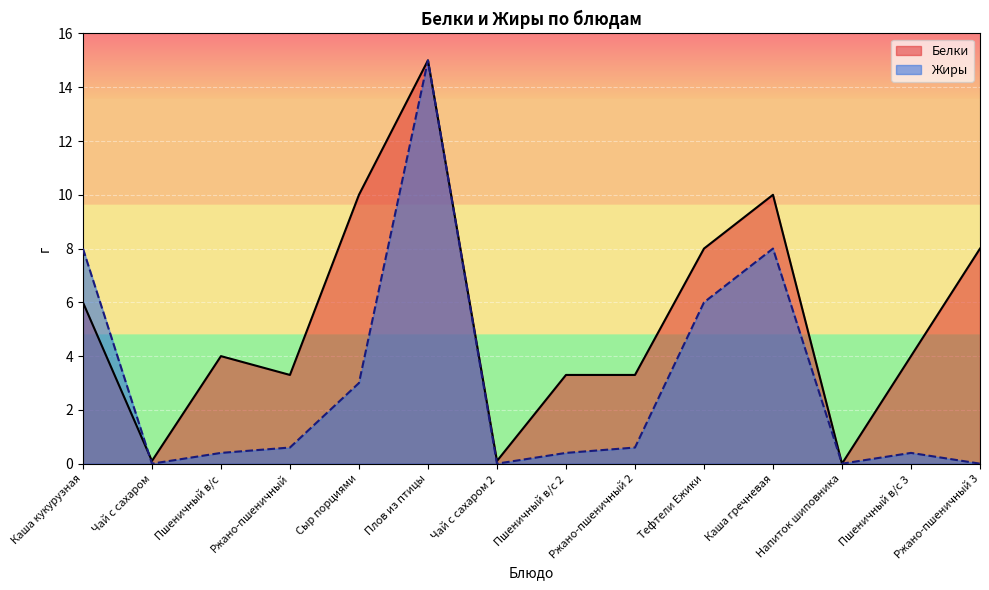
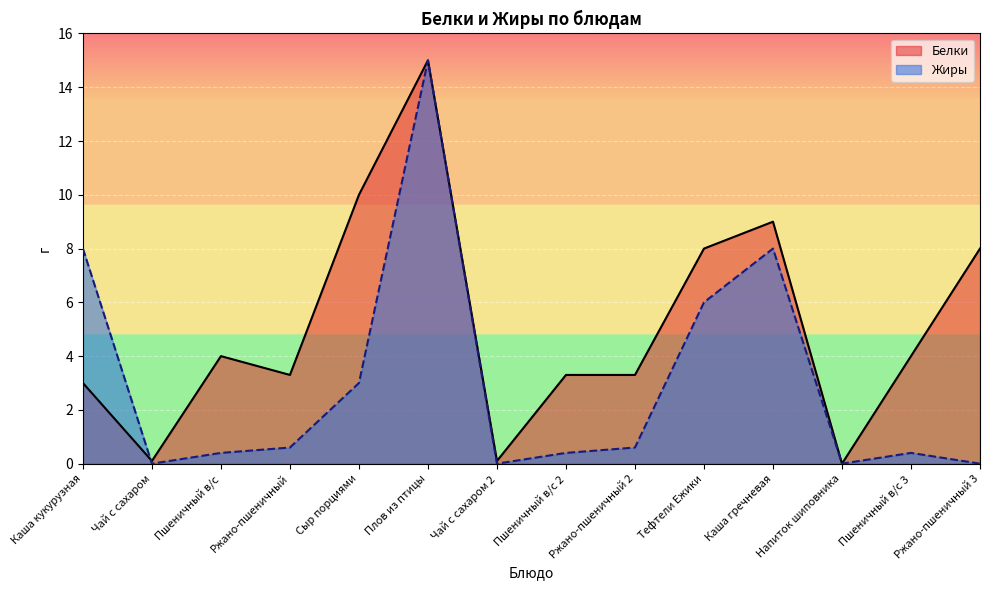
  {
    "Белки": {
-     "Каша кукурузная": 6,
+     "Каша кукурузная": 3,
      "Чай с сахаром": 0.1,
      "Пшеничный в/с": 4,
      "Ржано-пшеничный": 3.3,
      "Сыр порциями": 10,
      "Чай с сахаром 2": 0.1,
      "Пшеничный в/с 2": 3.3,
      "Ржано-пшеничный 2": 3.3,
      "Тефтели Ежики": 8,
-     "Каша гречневая": 10,
+     "Каша гречневая": 9,
      "Пшеничный в/с 3": 4,
      "Ржано-пшеничный 3": 8
    },
    "Жиры": {
      "Каша кукурузная": 8,
      "Чай с сахаром": 0,
      "Пшеничный в/с": 0.4,
      "Ржано-пшеничный": 0.6,
      "Сыр порциями": 3,
      "Чай с сахаром 2": 0,
      "Пшеничный в/с 2": 0.4,
      "Ржано-пшеничный 2": 0.6,
      "Тефтели Ежики": 6,
      "Каша гречневая": 8,
      "Пшеничный в/с 3": 0.4,
      "Ржано-пшеничный 3": 0
    }
  }
